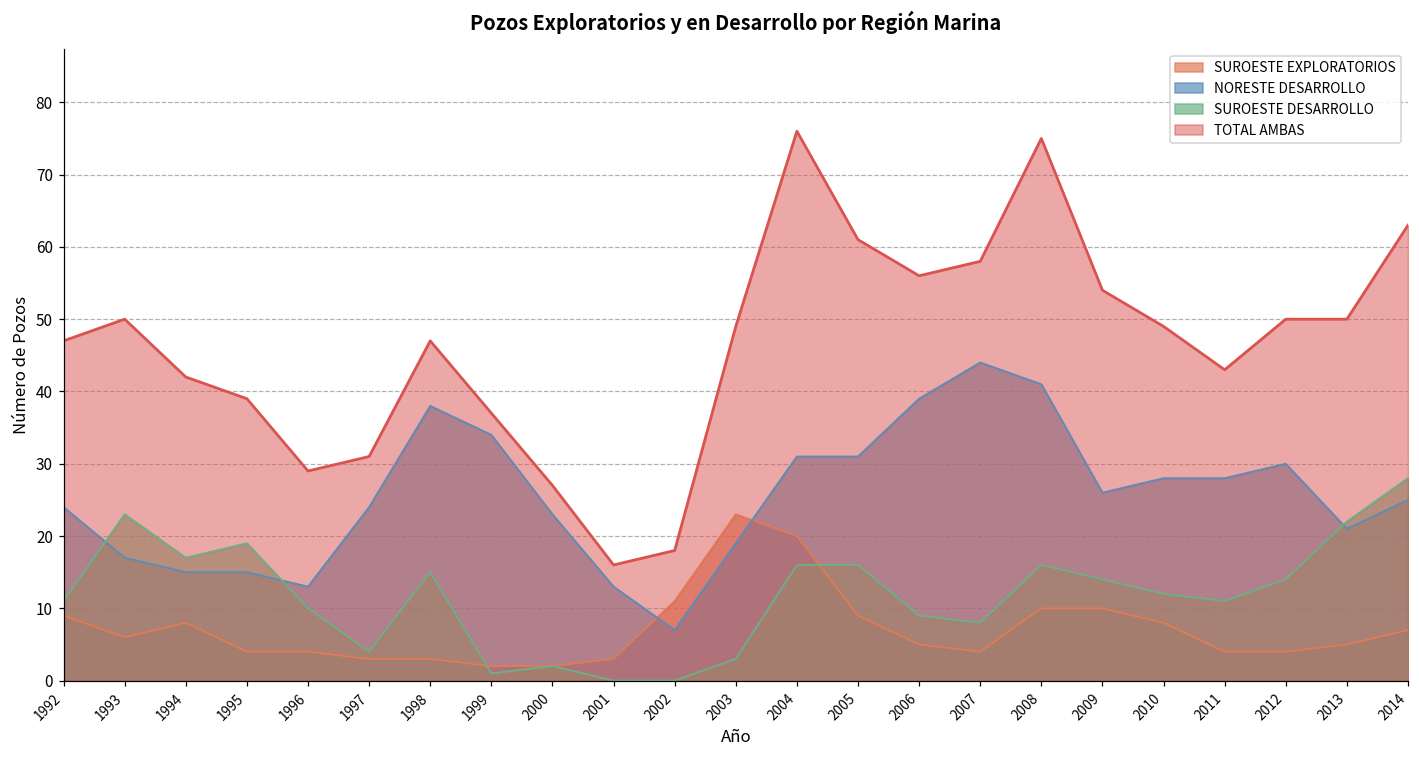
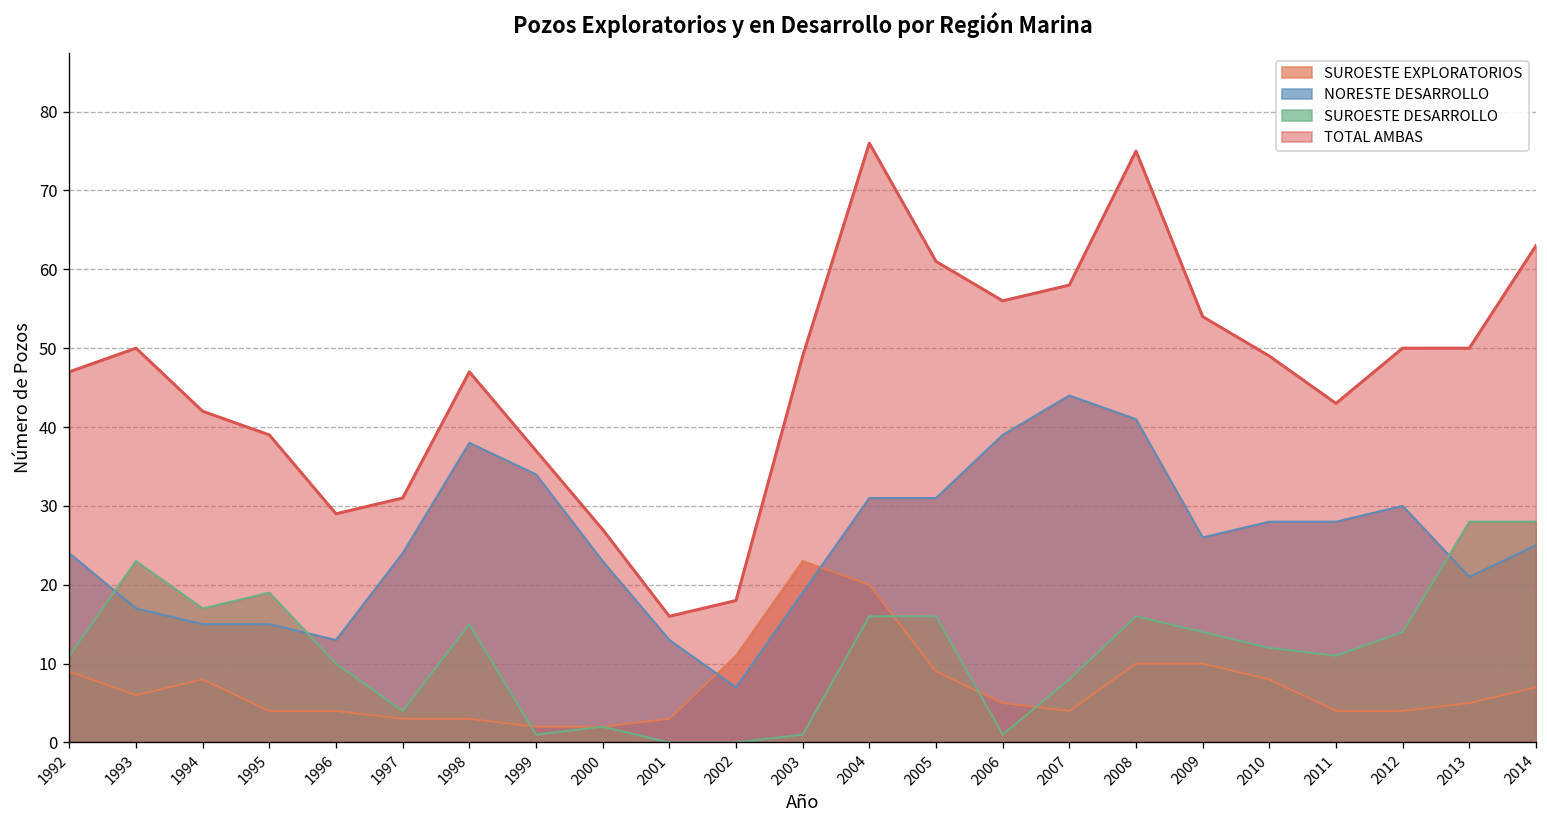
  {
    "NORESTE DESARROLLO": {
      "1992": 24,
      "1993": 17,
      "1994": 15,
      "1995": 15,
      "1996": 13,
      "1997": 24,
      "1998": 38,
      "1999": 34,
      "2000": 23,
      "2001": 13,
      "2002": 7,
      "2003": 19,
      "2004": 31,
      "2005": 31,
      "2006": 39,
      "2007": 44,
      "2008": 41,
      "2009": 26,
      "2010": 28,
      "2011": 28,
      "2012": 30,
      "2013": 21,
      "2014": 25
    },
    "SUROESTE DESARROLLO": {
      "1992": 11,
      "1993": 23,
      "1994": 17,
      "1995": 19,
      "1996": 10,
      "1997": 4,
      "1998": 15,
      "1999": 1,
      "2001": 0,
      "2002": 0,
-     "2003": 3,
+     "2003": 1,
      "2004": 16,
      "2005": 16,
-     "2006": 9,
+     "2006": 1,
      "2007": 8,
      "2008": 16,
      "2009": 14,
      "2010": 12,
      "2011": 11,
      "2012": 14,
-     "2013": 22,
+     "2013": 28,
      "2014": 28
    }
  }
